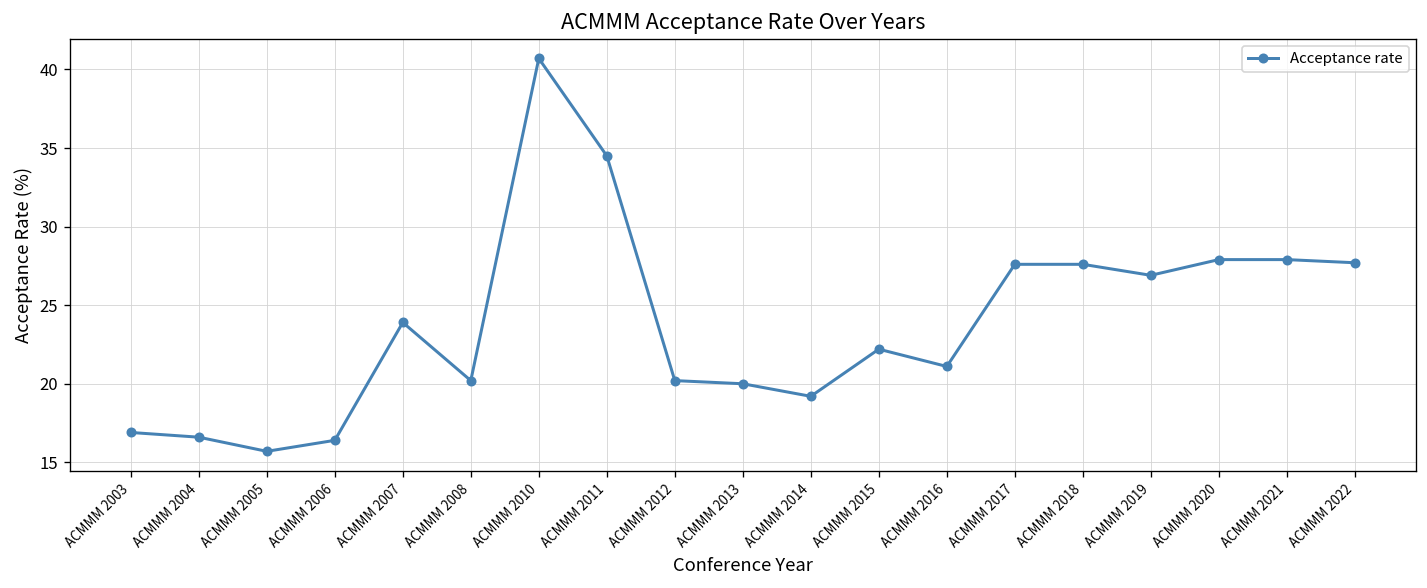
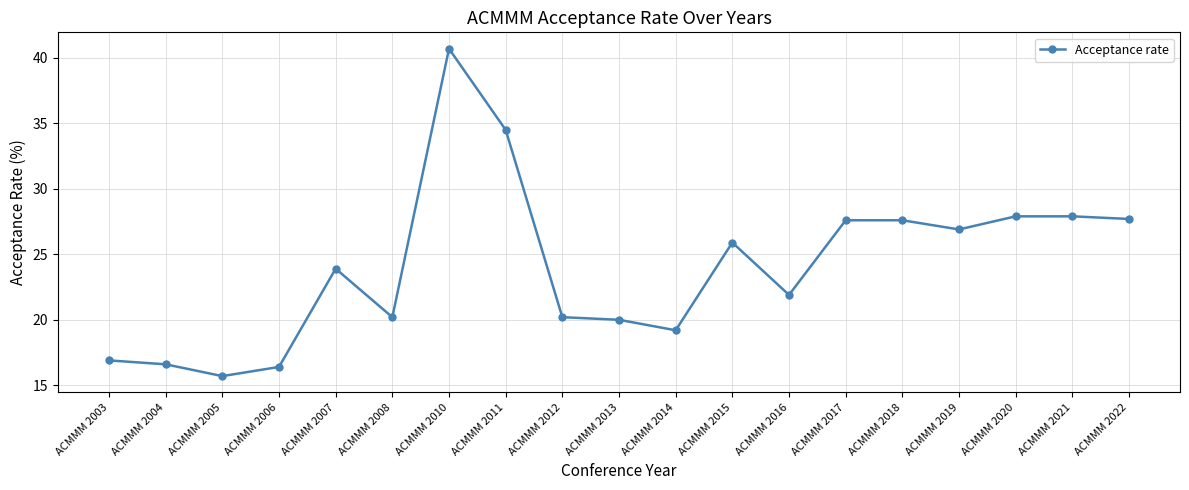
  {
    "ACMMM 2003": 16.9,
    "ACMMM 2004": 16.6,
    "ACMMM 2005": 15.7,
    "ACMMM 2006": 16.4,
    "ACMMM 2007": 23.9,
    "ACMMM 2008": 20.2,
    "ACMMM 2010": 40.7,
    "ACMMM 2011": 34.5,
    "ACMMM 2012": 20.2,
    "ACMMM 2013": 20.0,
    "ACMMM 2014": 19.2,
-   "ACMMM 2015": 22.2,
-   "ACMMM 2016": 21.1,
+   "ACMMM 2015": 25.9,
+   "ACMMM 2016": 21.9,
    "ACMMM 2017": 27.6,
    "ACMMM 2018": 27.6,
    "ACMMM 2019": 26.9,
    "ACMMM 2020": 27.9,
    "ACMMM 2021": 27.9,
    "ACMMM 2022": 27.7
  }
